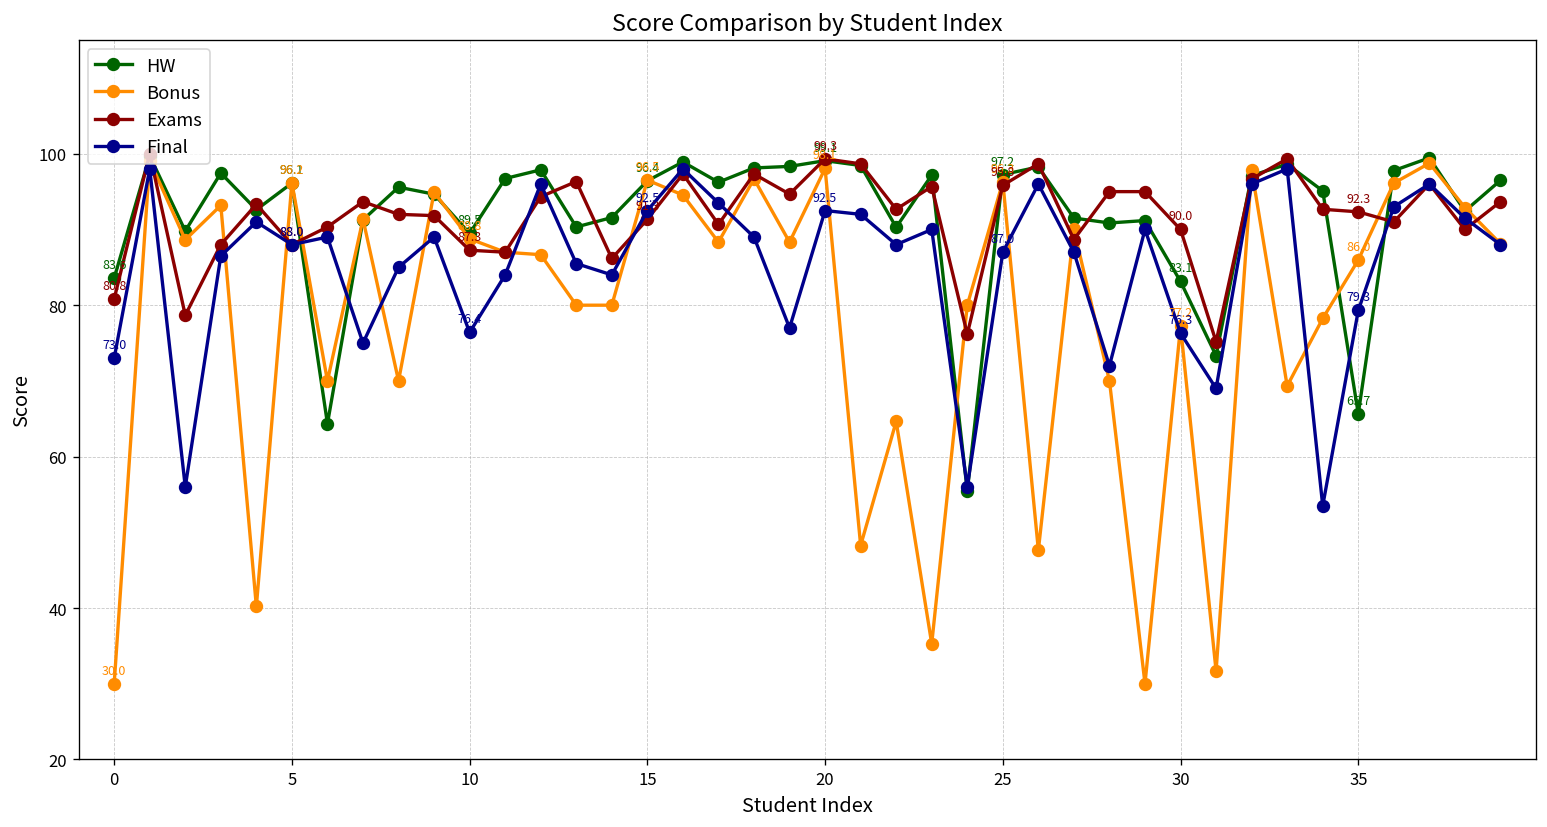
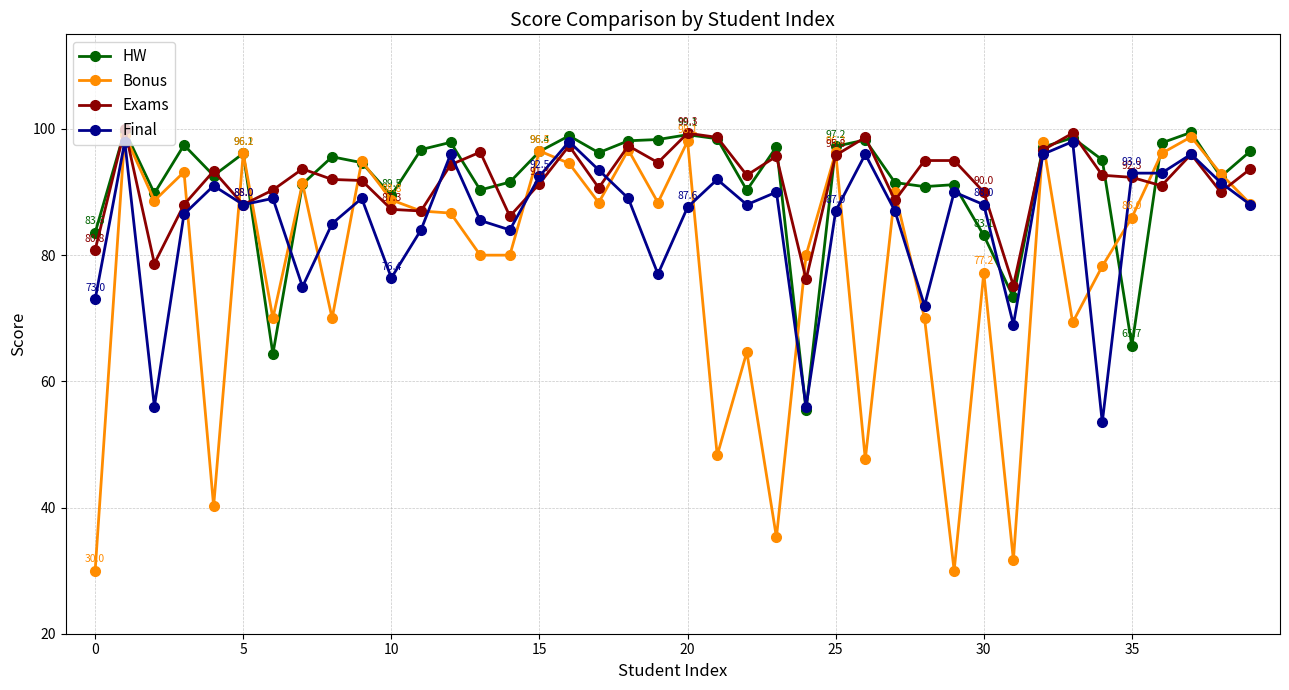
  {
    "HW": {
      "0": 83.6,
      "30": 83.1,
      "35": 65.7
    },
    "Bonus": {
      "0": 30.0,
      "30": 77.2,
      "35": 86.0
    },
    "Exams": {
      "30": 90.0
    },
    "Final": {
      "0": 73.0,
      "10": 76.4,
-     "20": 92.5,
+     "20": 87.6,
      "25": 87.0,
-     "30": 76.3,
-     "35": 79.3
+     "30": 88.0,
+     "35": 93.0
    }
  }
